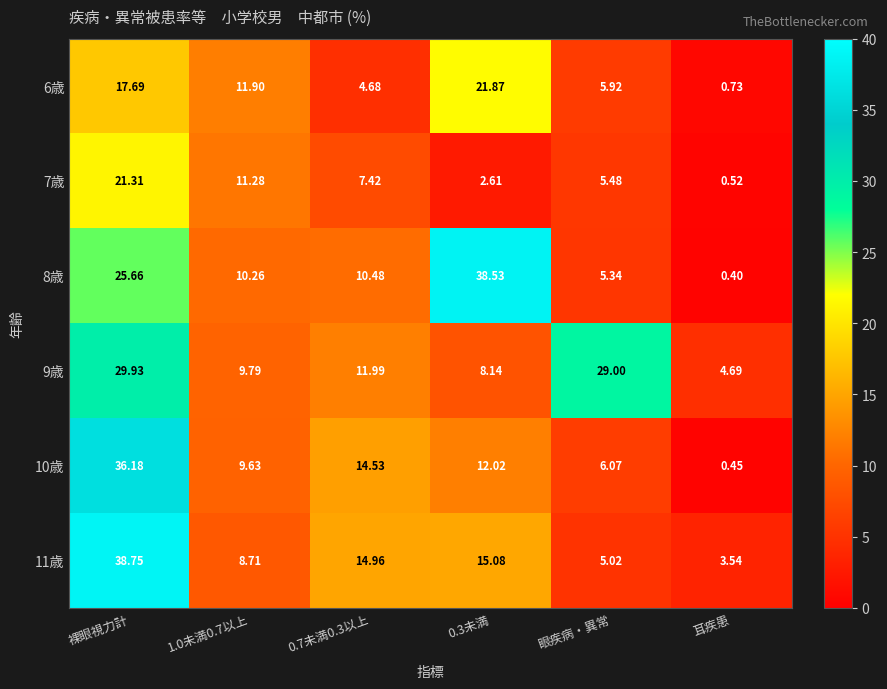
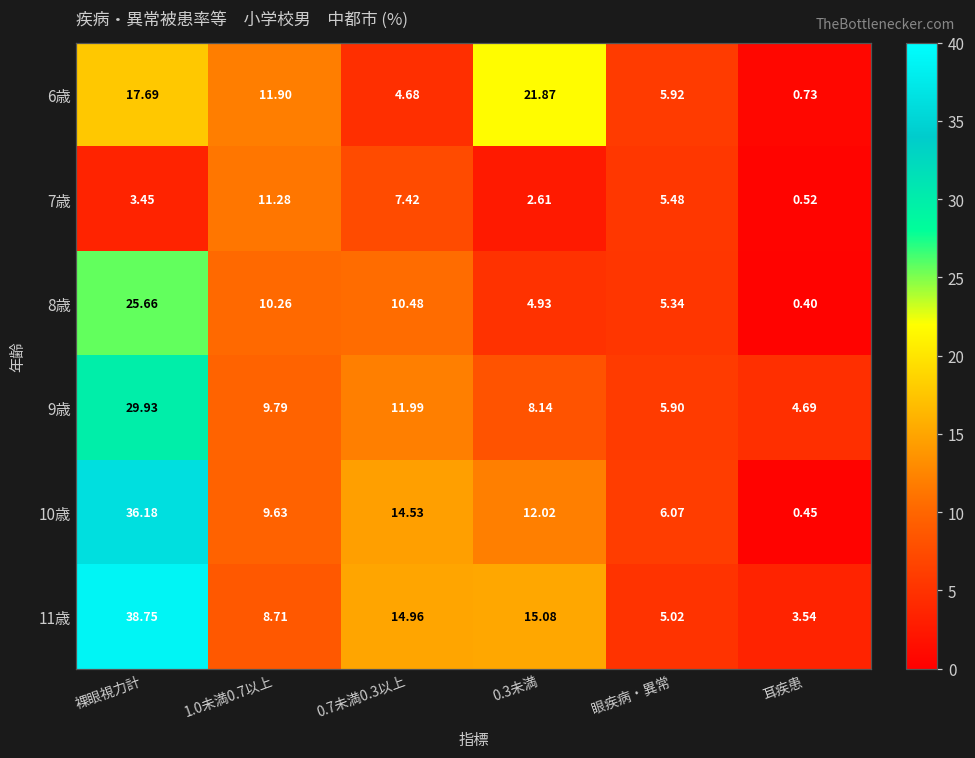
  {
    "6歳": {
      "裸眼視力計": 17.69,
      "1.0未満0.7以上": 11.90,
      "0.7未満0.3以上": 4.68,
      "0.3未満": 21.87,
      "眼疾病・異常": 5.92,
      "耳疾患": 0.73
    },
    "7歳": {
-     "裸眼視力計": 21.31,
+     "裸眼視力計": 3.45,
      "1.0未満0.7以上": 11.28,
      "0.7未満0.3以上": 7.42,
      "0.3未満": 2.61,
      "眼疾病・異常": 5.48,
      "耳疾患": 0.52
    },
    "8歳": {
      "裸眼視力計": 25.66,
      "1.0未満0.7以上": 10.26,
      "0.7未満0.3以上": 10.48,
-     "0.3未満": 38.53,
+     "0.3未満": 4.93,
      "眼疾病・異常": 5.34,
      "耳疾患": 0.40
    },
    "9歳": {
      "裸眼視力計": 29.93,
      "1.0未満0.7以上": 9.79,
      "0.7未満0.3以上": 11.99,
      "0.3未満": 8.14,
-     "眼疾病・異常": 29.00,
+     "眼疾病・異常": 5.90,
      "耳疾患": 4.69
    },
    "10歳": {
      "裸眼視力計": 36.18,
      "1.0未満0.7以上": 9.63,
      "0.7未満0.3以上": 14.53,
      "0.3未満": 12.02,
      "眼疾病・異常": 6.07,
      "耳疾患": 0.45
    },
    "11歳": {
      "裸眼視力計": 38.75,
      "1.0未満0.7以上": 8.71,
      "0.7未満0.3以上": 14.96,
      "0.3未満": 15.08,
      "眼疾病・異常": 5.02,
      "耳疾患": 3.54
    }
  }
